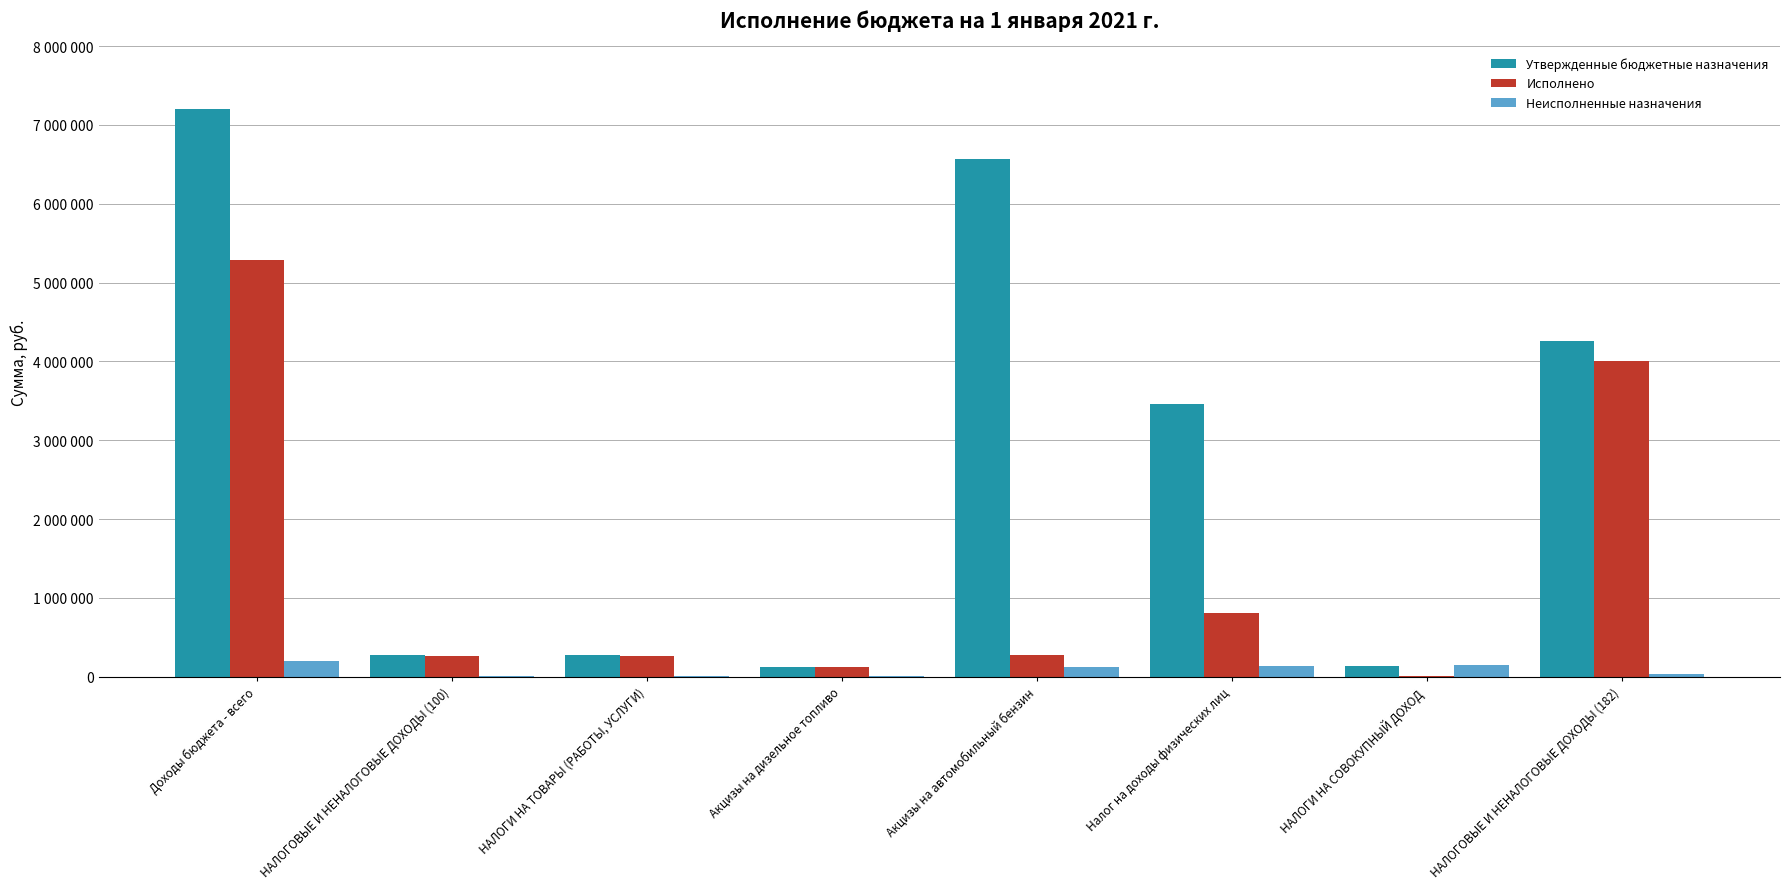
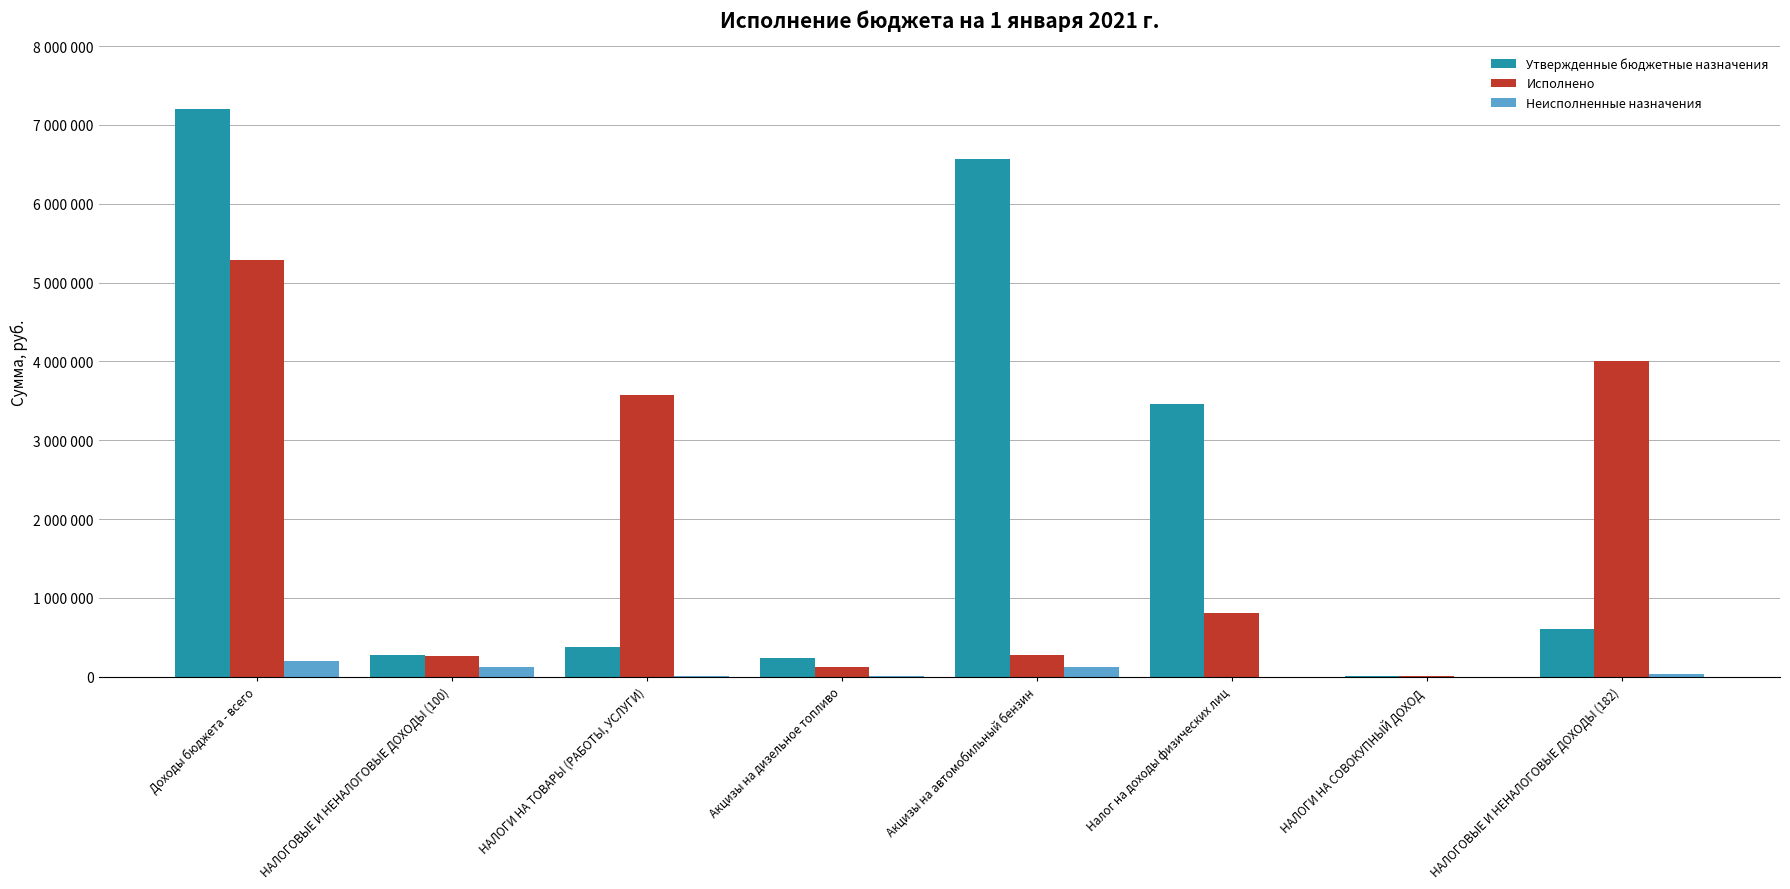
  {
    "Утвержденные бюджетные назначения": {
      "Доходы бюджета - всего": 7200000,
      "НАЛОГОВЫЕ И НЕНАЛОГОВЫЕ ДОХОДЫ (100)": 300000,
-     "НАЛОГИ НА ТОВАРЫ (РАБОТЫ, УСЛУГИ)": 300000,
-     "Акцизы на дизельное топливо": 100000,
+     "НАЛОГИ НА ТОВАРЫ (РАБОТЫ, УСЛУГИ)": 400000,
+     "Акцизы на дизельное топливо": 200000,
      "Акцизы на автомобильный бензин": 6600000,
      "Налог на доходы физических лиц": 3500000,
-     "НАЛОГИ НА СОВОКУПНЫЙ ДОХОД": 100000,
-     "НАЛОГОВЫЕ И НЕНАЛОГОВЫЕ ДОХОДЫ (182)": 4300000
+     "НАЛОГИ НА СОВОКУПНЫЙ ДОХОД": 0,
+     "НАЛОГОВЫЕ И НЕНАЛОГОВЫЕ ДОХОДЫ (182)": 600000
    },
    "Исполнено": {
      "Доходы бюджета - всего": 5300000,
      "НАЛОГОВЫЕ И НЕНАЛОГОВЫЕ ДОХОДЫ (100)": 300000,
-     "НАЛОГИ НА ТОВАРЫ (РАБОТЫ, УСЛУГИ)": 300000,
+     "НАЛОГИ НА ТОВАРЫ (РАБОТЫ, УСЛУГИ)": 3600000,
      "Акцизы на дизельное топливо": 100000,
      "Акцизы на автомобильный бензин": 300000,
      "Налог на доходы физических лиц": 800000,
      "НАЛОГОВЫЕ И НЕНАЛОГОВЫЕ ДОХОДЫ (182)": 4000000
    },
    "Неисполненные назначения": {
      "Доходы бюджета - всего": 200000,
-     "НАЛОГОВЫЕ И НЕНАЛОГОВЫЕ ДОХОДЫ (100)": 0,
+     "НАЛОГОВЫЕ И НЕНАЛОГОВЫЕ ДОХОДЫ (100)": 100000,
      "Акцизы на автомобильный бензин": 100000,
-     "Налог на доходы физических лиц": 100000,
-     "НАЛОГИ НА СОВОКУПНЫЙ ДОХОД": 200000,
+     "Налог на доходы физических лиц": 0,
+     "НАЛОГИ НА СОВОКУПНЫЙ ДОХОД": 0,
      "НАЛОГОВЫЕ И НЕНАЛОГОВЫЕ ДОХОДЫ (182)": 0
    }
  }
